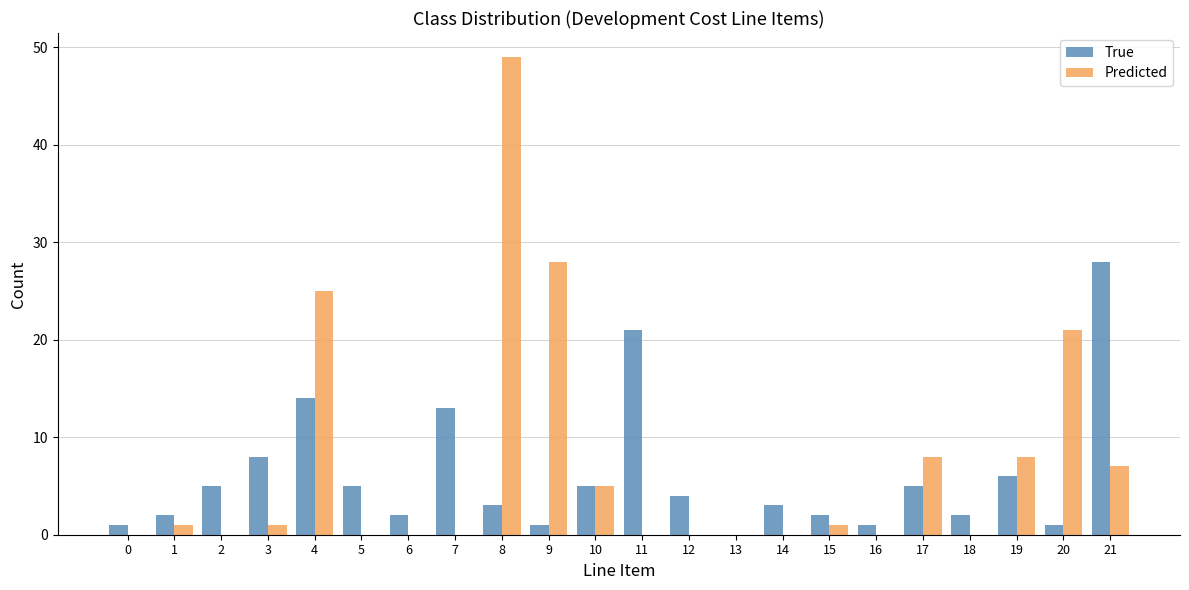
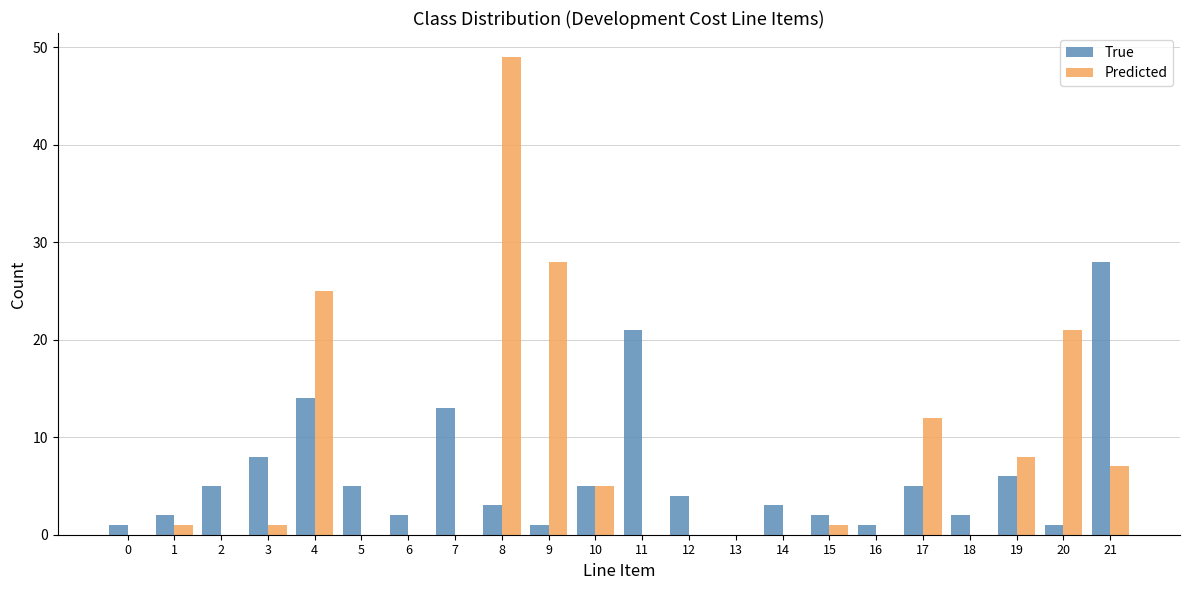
  {
    "True": {
      "0": 1,
      "1": 2,
      "2": 5,
      "3": 8,
      "4": 14,
      "5": 5,
      "6": 2,
      "7": 13,
      "8": 3,
      "9": 1,
      "10": 5,
      "11": 21,
      "12": 4,
      "13": 0,
      "14": 3,
      "15": 2,
      "16": 1,
      "17": 5,
      "18": 2,
      "19": 6,
      "20": 1,
      "21": 28
    },
    "Predicted": {
      "0": 0,
      "1": 1,
      "2": 0,
      "3": 1,
      "4": 25,
      "5": 0,
      "6": 0,
      "7": 0,
      "8": 49,
      "9": 28,
      "10": 5,
      "11": 0,
      "12": 0,
      "13": 0,
      "14": 0,
      "15": 1,
      "16": 0,
-     "17": 8,
+     "17": 12,
      "18": 0,
      "19": 8,
      "20": 21,
      "21": 7
    }
  }
